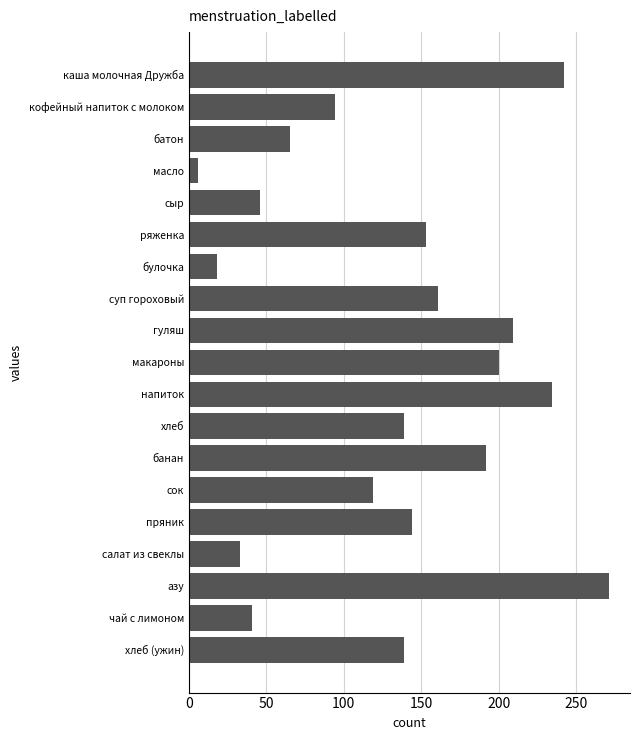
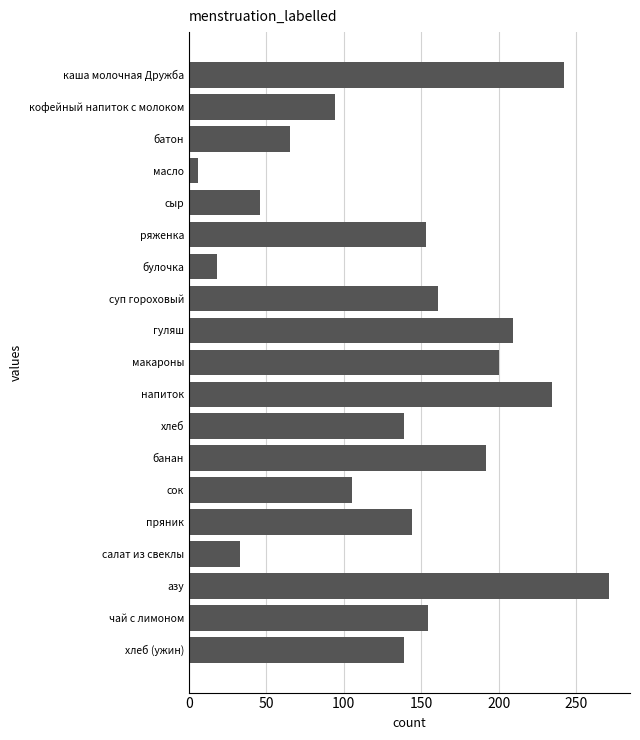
  {
    "каша молочная Дружба": 242,
    "кофейный напиток с молоком": 94,
    "батон": 65,
    "масло": 6,
    "сыр": 46,
    "ряженка": 153,
    "булочка": 18,
    "суп гороховый": 161,
    "гуляш": 209,
    "макароны": 200,
    "напиток": 234,
    "хлеб": 139,
    "банан": 192,
-   "сок": 119,
+   "сок": 105,
    "пряник": 144,
    "салат из свеклы": 33,
    "азу": 271,
-   "чай с лимоном": 41,
+   "чай с лимоном": 154,
    "хлеб (ужин)": 139
  }
